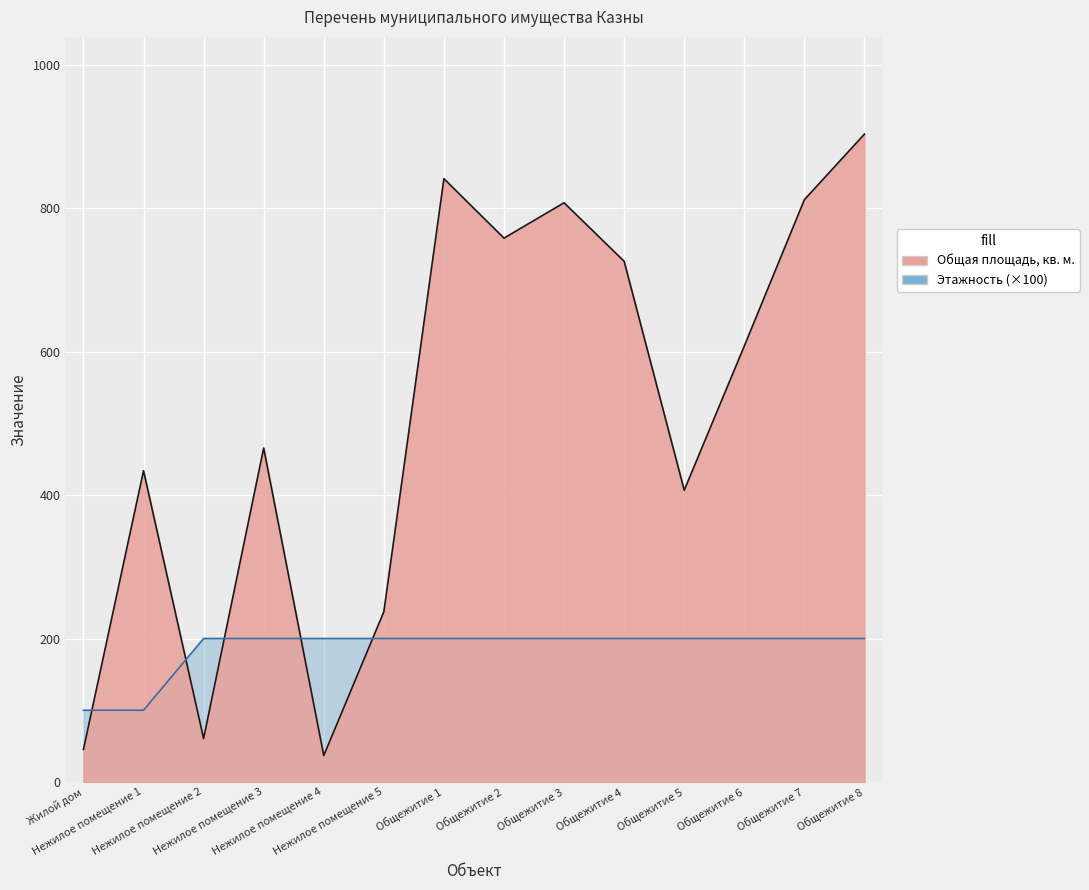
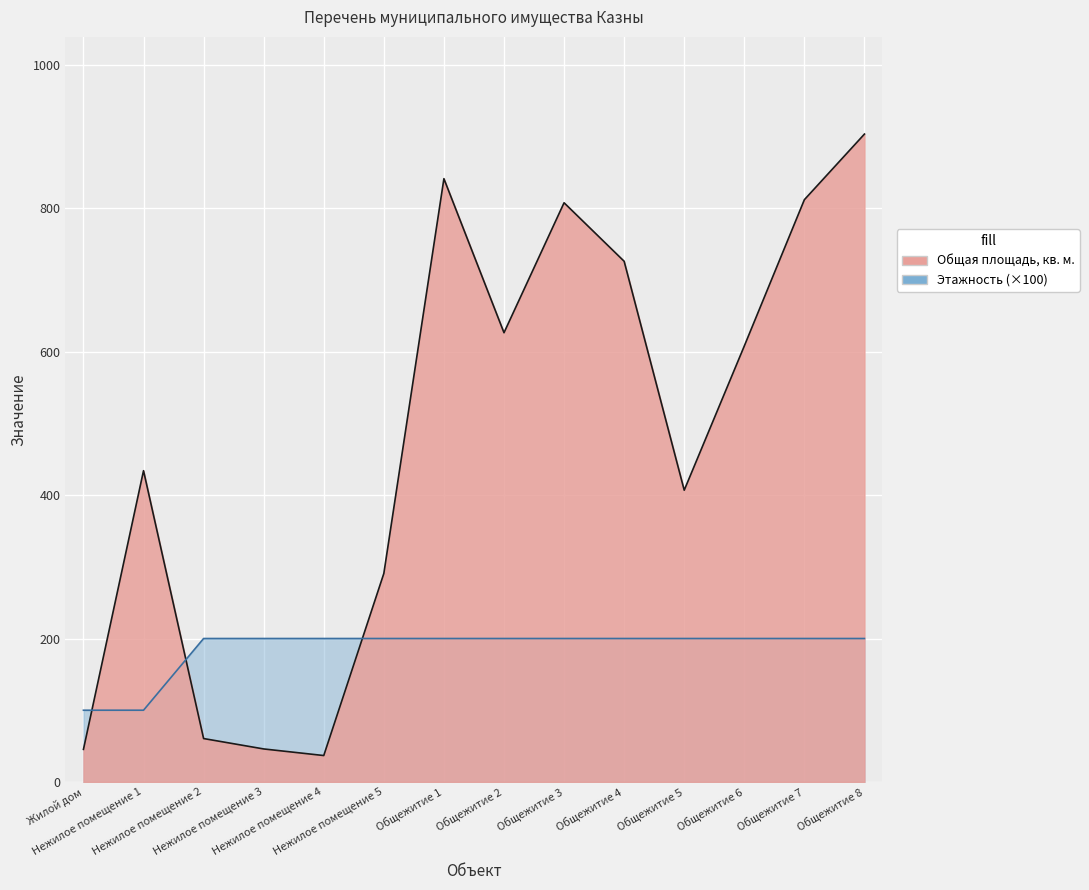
  {
    "Общая площадь, кв. м.": {
      "Жилой дом": 50,
      "Нежилое помещение 1": 430,
      "Нежилое помещение 2": 60,
-     "Нежилое помещение 3": 470,
+     "Нежилое помещение 3": 50,
      "Нежилое помещение 4": 40,
-     "Нежилое помещение 5": 240,
+     "Нежилое помещение 5": 290,
      "Общежитие 1": 840,
-     "Общежитие 2": 760,
+     "Общежитие 2": 630,
      "Общежитие 3": 810,
      "Общежитие 4": 730,
      "Общежитие 5": 410,
      "Общежитие 6": 610,
      "Общежитие 7": 810,
      "Общежитие 8": 900
    },
    "Этажность (×100)": {
      "Жилой дом": 100,
      "Нежилое помещение 1": 100,
      "Нежилое помещение 2": 200,
      "Нежилое помещение 3": 200,
      "Нежилое помещение 4": 200,
      "Нежилое помещение 5": 200,
      "Общежитие 1": 200,
      "Общежитие 2": 200,
      "Общежитие 3": 200,
      "Общежитие 4": 200,
      "Общежитие 5": 200,
      "Общежитие 6": 200,
      "Общежитие 7": 200,
      "Общежитие 8": 200
    }
  }
